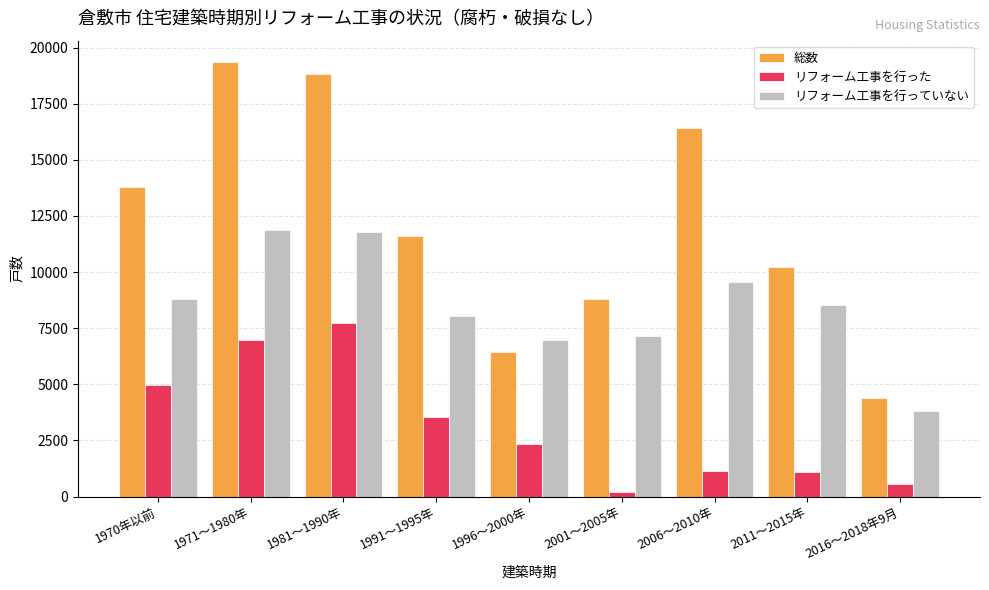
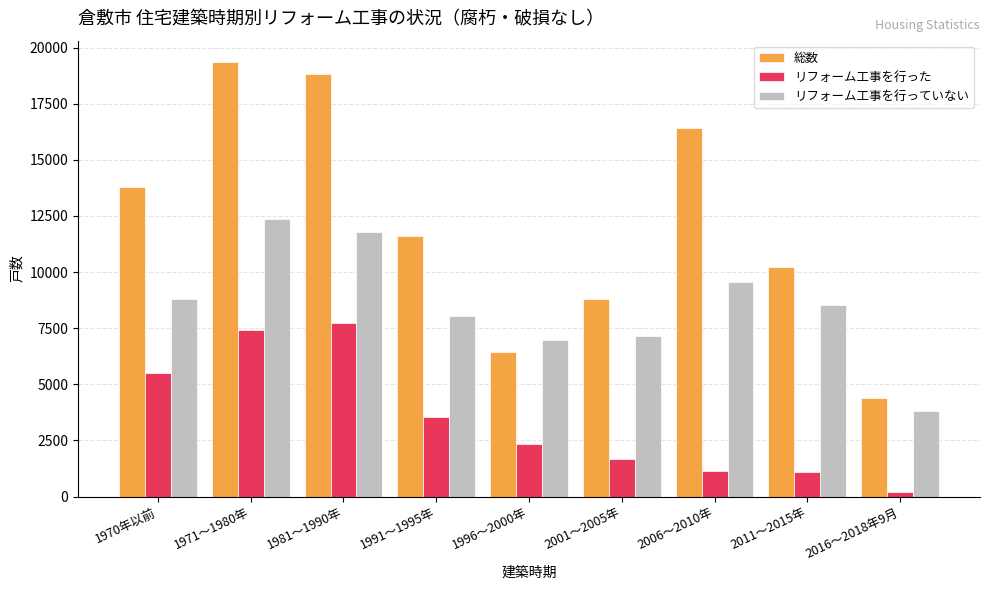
  {
    "総数": {
      "1970年以前": 13800,
      "1971～1980年": 19300,
      "1981～1990年": 18800,
      "1991～1995年": 11600,
      "1996～2000年": 6500,
      "2001～2005年": 8800,
      "2006～2010年": 16400,
      "2011～2015年": 10200,
      "2016～2018年9月": 4400
    },
    "リフォーム工事を行った": {
-     "1970年以前": 5000,
-     "1971～1980年": 7000,
+     "1970年以前": 5500,
+     "1971～1980年": 7400,
      "1981～1990年": 7800,
      "1991～1995年": 3500,
      "1996～2000年": 2300,
-     "2001～2005年": 200,
+     "2001～2005年": 1700,
      "2006～2010年": 1100,
      "2011～2015年": 1100,
-     "2016～2018年9月": 600
+     "2016～2018年9月": 200
    },
    "リフォーム工事を行っていない": {
      "1970年以前": 8800,
-     "1971～1980年": 11900,
+     "1971～1980年": 12400,
      "1981～1990年": 11800,
      "1991～1995年": 8100,
      "1996～2000年": 7000,
      "2001～2005年": 7200,
      "2006～2010年": 9600,
      "2011～2015年": 8500,
      "2016～2018年9月": 3800
    }
  }
